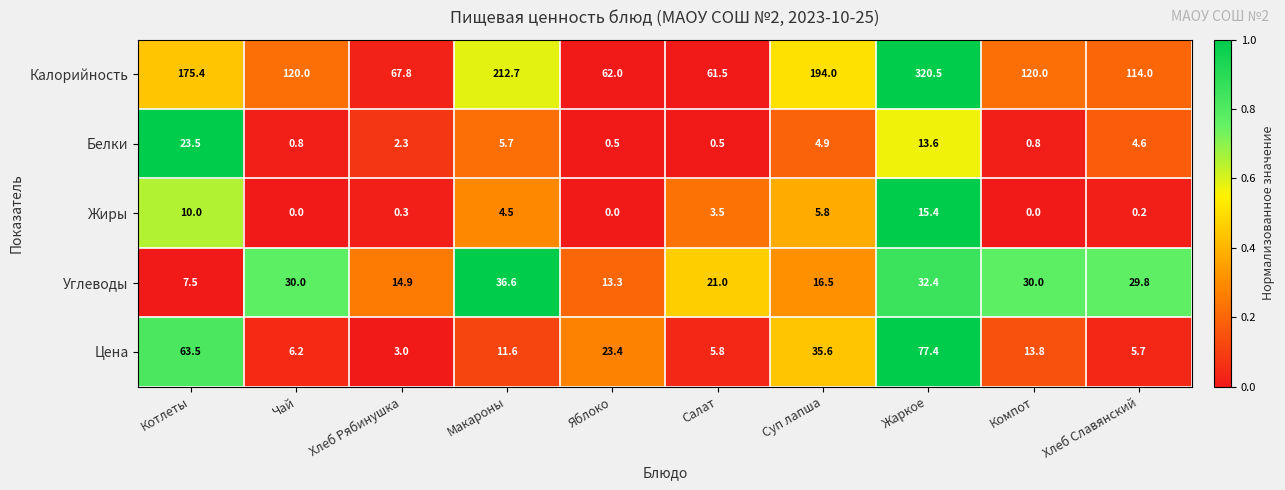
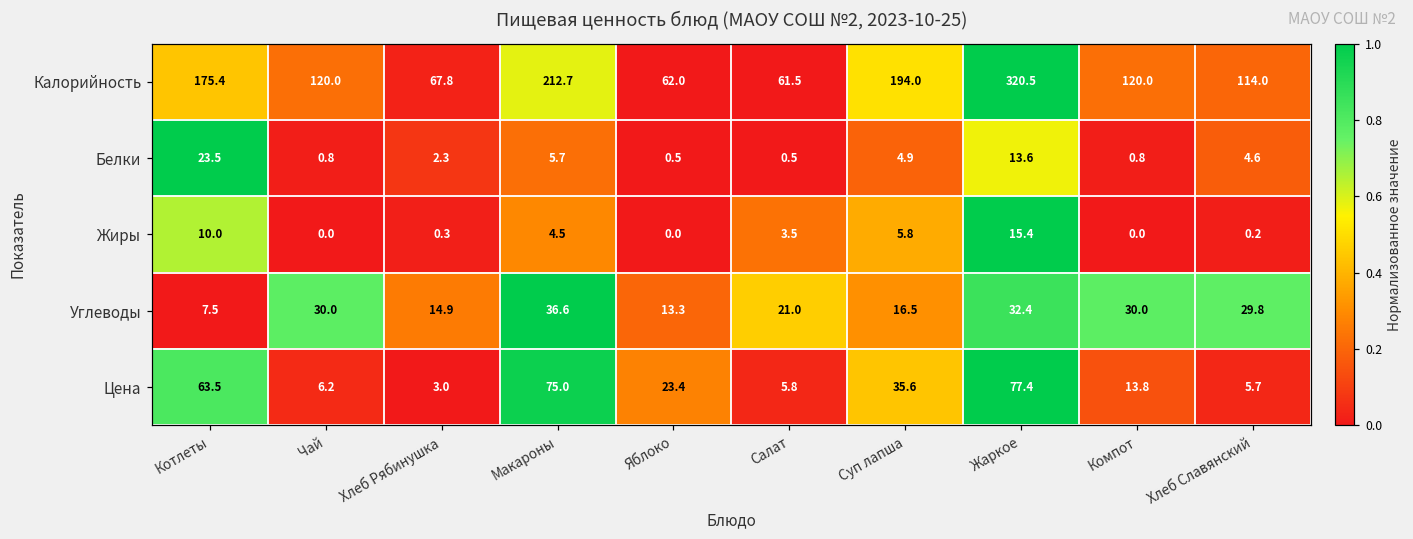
  {
    "Калорийность": {
      "Котлеты": 175.4,
      "Чай": 120.0,
      "Хлеб Рябинушка": 67.8,
      "Макароны": 212.7,
      "Яблоко": 62.0,
      "Салат": 61.5,
      "Суп лапша": 194.0,
      "Жаркое": 320.5,
      "Компот": 120.0,
      "Хлеб Славянский": 114.0
    },
    "Белки": {
      "Котлеты": 23.5,
      "Чай": 0.8,
      "Хлеб Рябинушка": 2.3,
      "Макароны": 5.7,
      "Яблоко": 0.5,
      "Салат": 0.5,
      "Суп лапша": 4.9,
      "Жаркое": 13.6,
      "Компот": 0.8,
      "Хлеб Славянский": 4.6
    },
    "Жиры": {
      "Котлеты": 10.0,
      "Чай": 0.0,
      "Хлеб Рябинушка": 0.3,
      "Макароны": 4.5,
      "Яблоко": 0.0,
      "Салат": 3.5,
      "Суп лапша": 5.8,
      "Жаркое": 15.4,
      "Компот": 0.0,
      "Хлеб Славянский": 0.2
    },
    "Углеводы": {
      "Котлеты": 7.5,
      "Чай": 30.0,
      "Хлеб Рябинушка": 14.9,
      "Макароны": 36.6,
      "Яблоко": 13.3,
      "Салат": 21.0,
      "Суп лапша": 16.5,
      "Жаркое": 32.4,
      "Компот": 30.0,
      "Хлеб Славянский": 29.8
    },
    "Цена": {
      "Котлеты": 63.5,
      "Чай": 6.2,
      "Хлеб Рябинушка": 3.0,
-     "Макароны": 11.6,
+     "Макароны": 75.0,
      "Яблоко": 23.4,
      "Салат": 5.8,
      "Суп лапша": 35.6,
      "Жаркое": 77.4,
      "Компот": 13.8,
      "Хлеб Славянский": 5.7
    }
  }
